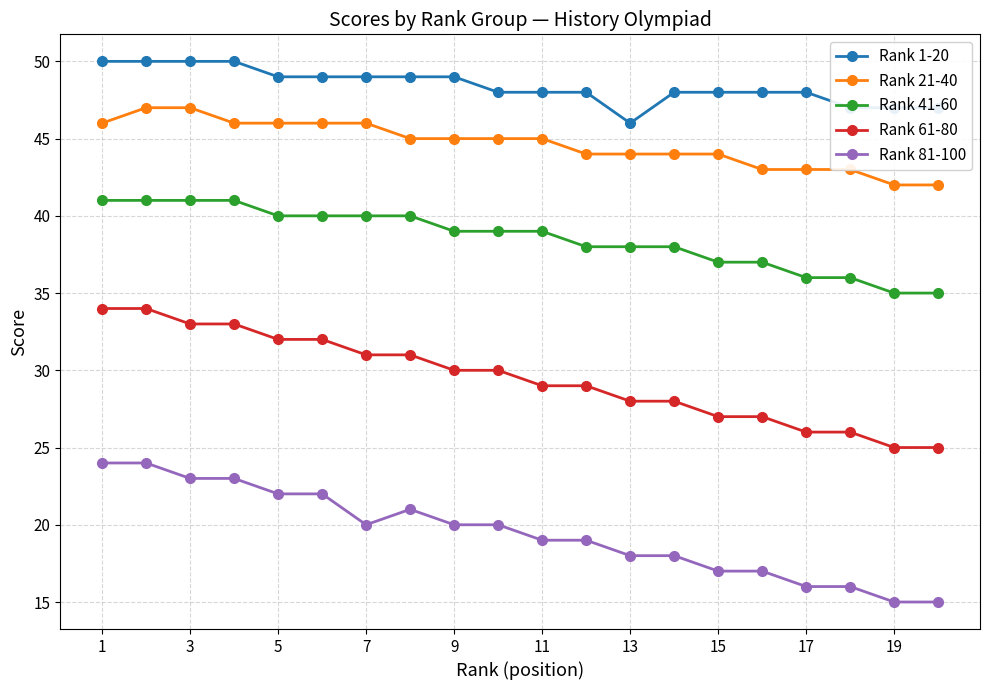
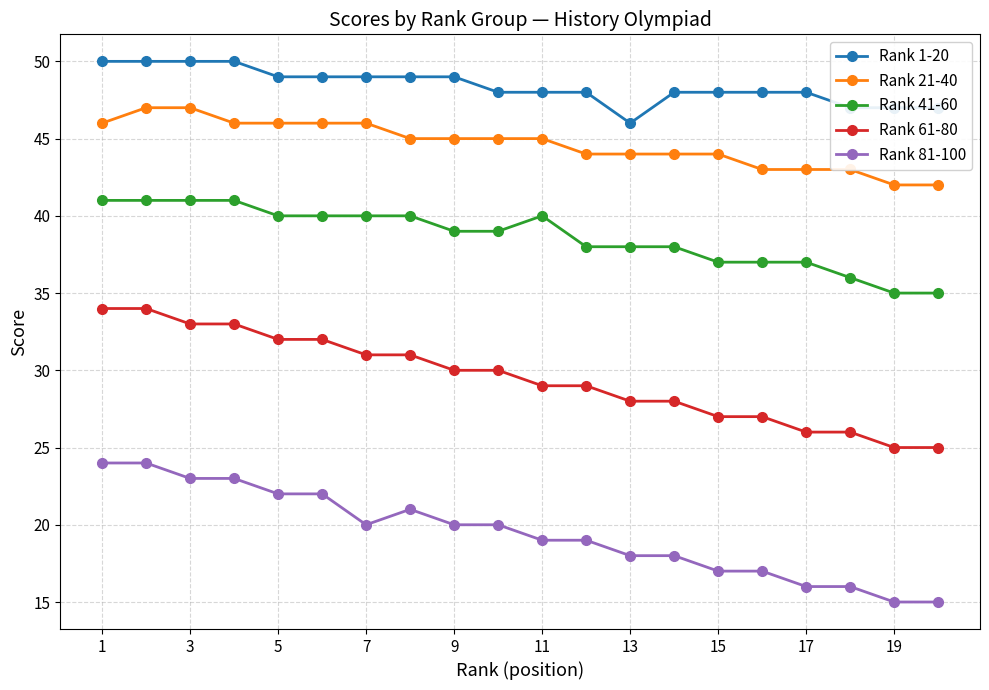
  {
    "Rank 1-20": {
      "1": 50,
      "3": 50,
      "5": 49,
      "7": 49,
      "9": 49,
      "11": 48,
      "13": 46,
      "15": 48,
      "17": 48
    },
    "Rank 21-40": {
      "1": 46,
      "3": 47,
      "5": 46,
      "7": 46,
      "9": 45,
      "11": 45,
      "13": 44,
      "15": 44,
      "17": 43,
      "19": 42
    },
    "Rank 41-60": {
      "1": 41,
      "3": 41,
      "5": 40,
      "7": 40,
      "9": 39,
-     "11": 39,
+     "11": 40,
      "13": 38,
      "15": 37,
-     "17": 36,
+     "17": 37,
      "19": 35
    },
    "Rank 61-80": {
      "1": 34,
      "3": 33,
      "5": 32,
      "7": 31,
      "9": 30,
      "11": 29,
      "13": 28,
      "15": 27,
      "17": 26,
      "19": 25
    },
    "Rank 81-100": {
      "1": 24,
      "3": 23,
      "5": 22,
      "7": 20,
      "9": 20,
      "11": 19,
      "13": 18,
      "15": 17,
      "17": 16,
      "19": 15
    }
  }
